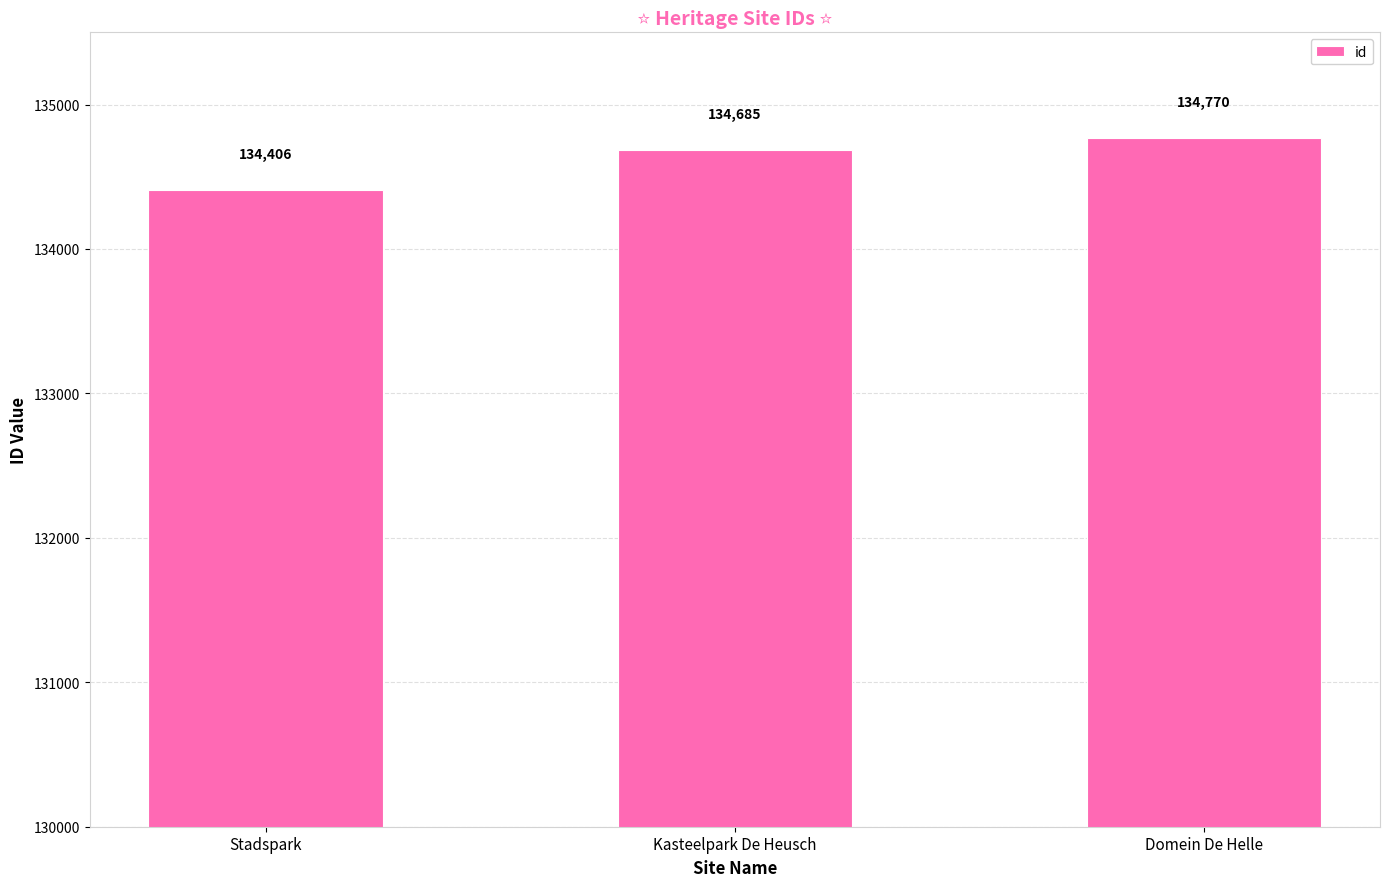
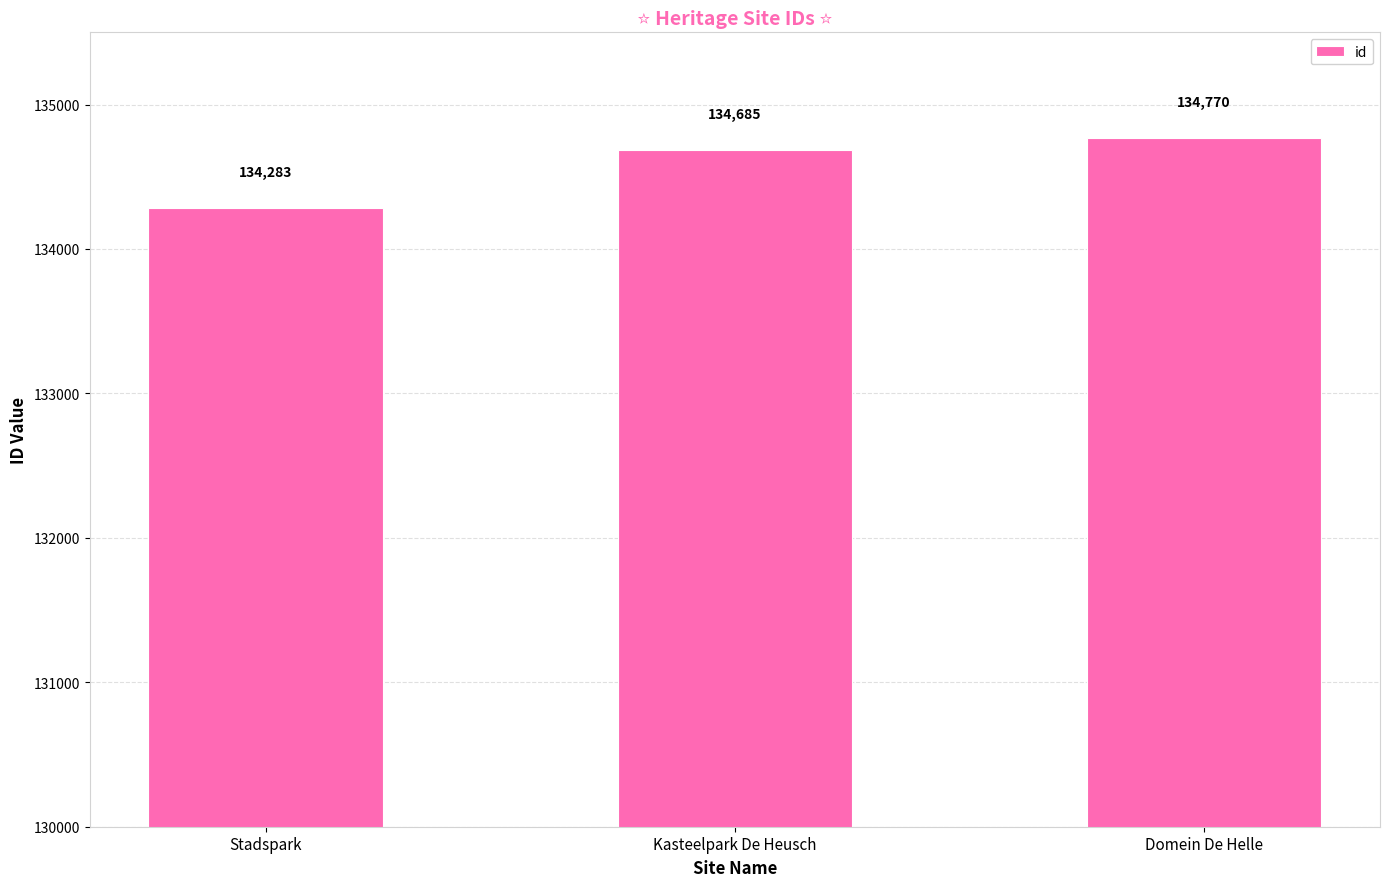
  {
-   "Stadspark": "134,406"
+   "Stadspark": "134,283"
  }
